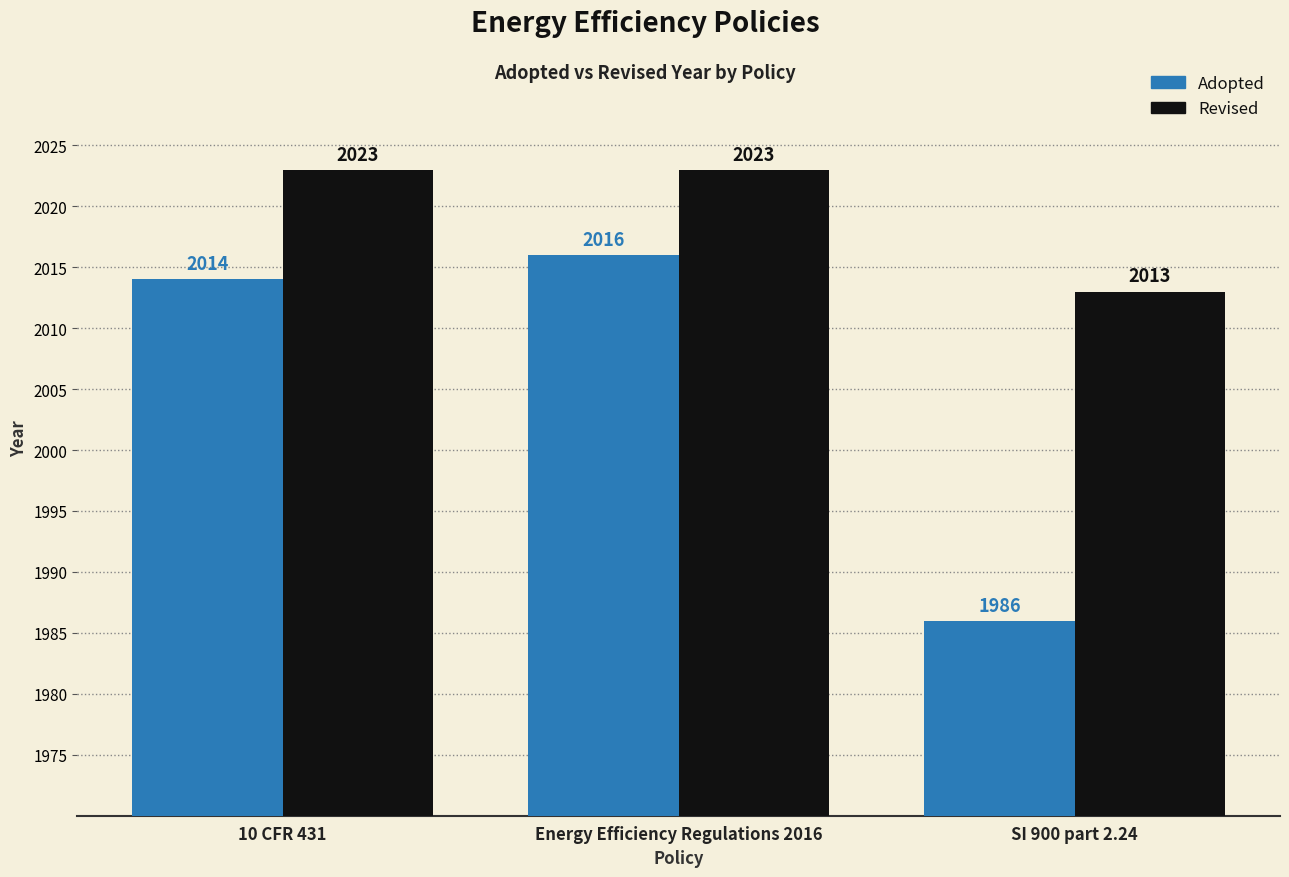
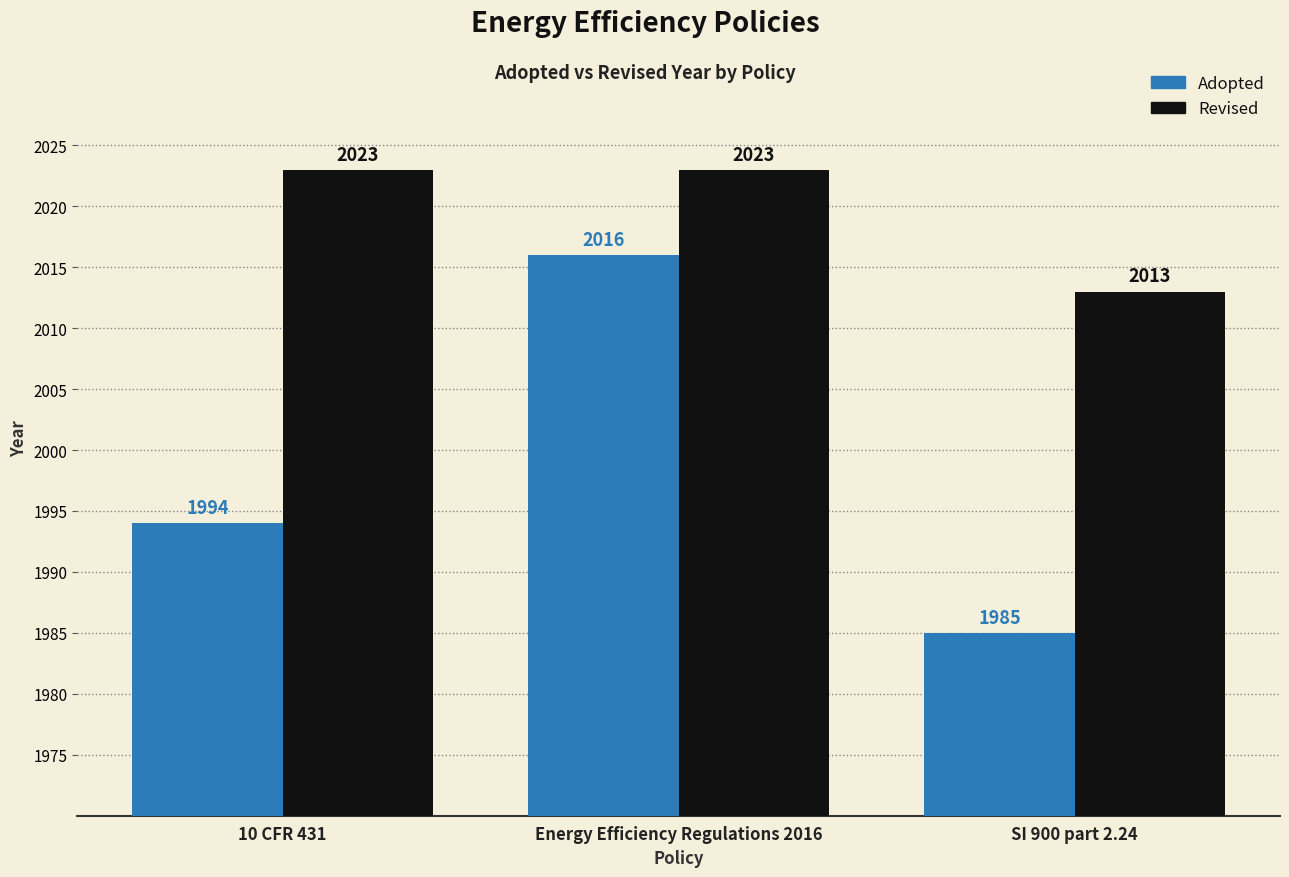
  {
    "Adopted": {
-     "10 CFR 431": 2014,
+     "10 CFR 431": 1994,
      "Energy Efficiency Regulations 2016": 2016,
-     "SI 900 part 2.24": 1986
+     "SI 900 part 2.24": 1985
    },
    "Revised": {
      "10 CFR 431": 2023,
      "Energy Efficiency Regulations 2016": 2023,
      "SI 900 part 2.24": 2013
    }
  }
